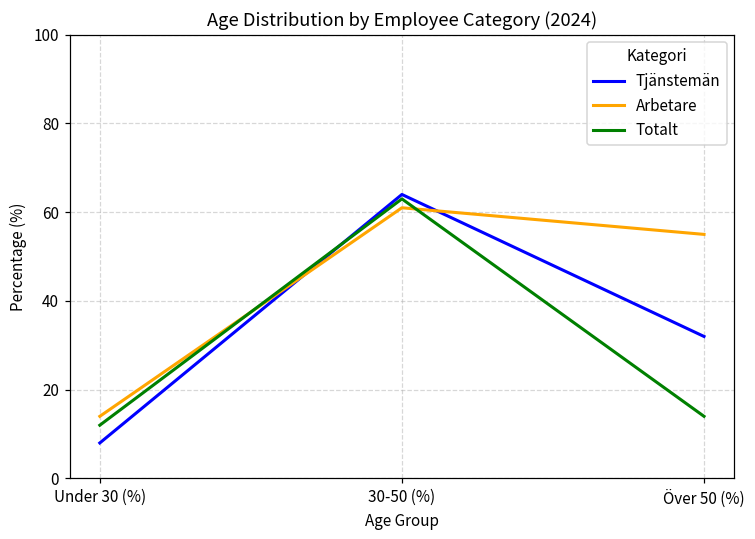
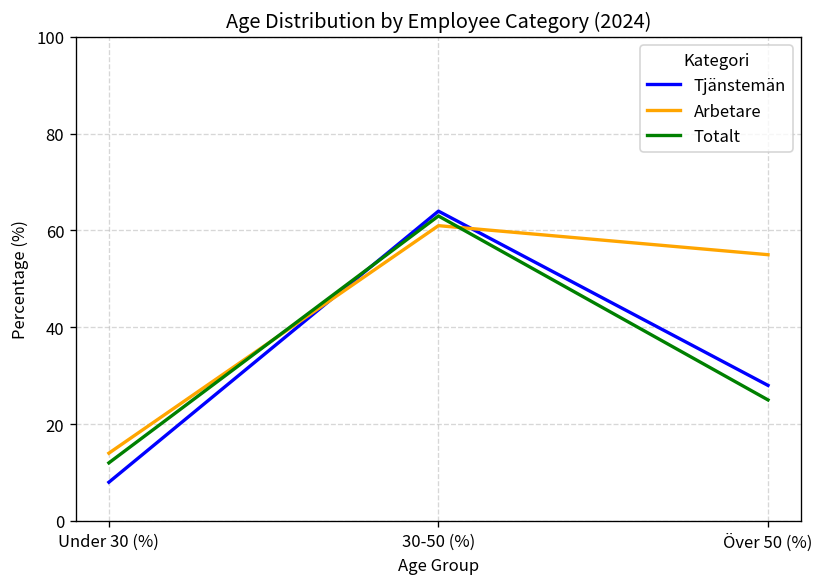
  {
    "Tjänstemän": {
      "Under 30 (%)": 8,
      "30-50 (%)": 64,
-     "Över 50 (%)": 32
+     "Över 50 (%)": 28
    },
    "Arbetare": {
      "Under 30 (%)": 14,
      "30-50 (%)": 61,
      "Över 50 (%)": 55
    },
    "Totalt": {
      "Under 30 (%)": 12,
      "30-50 (%)": 63,
-     "Över 50 (%)": 14
+     "Över 50 (%)": 25
    }
  }
